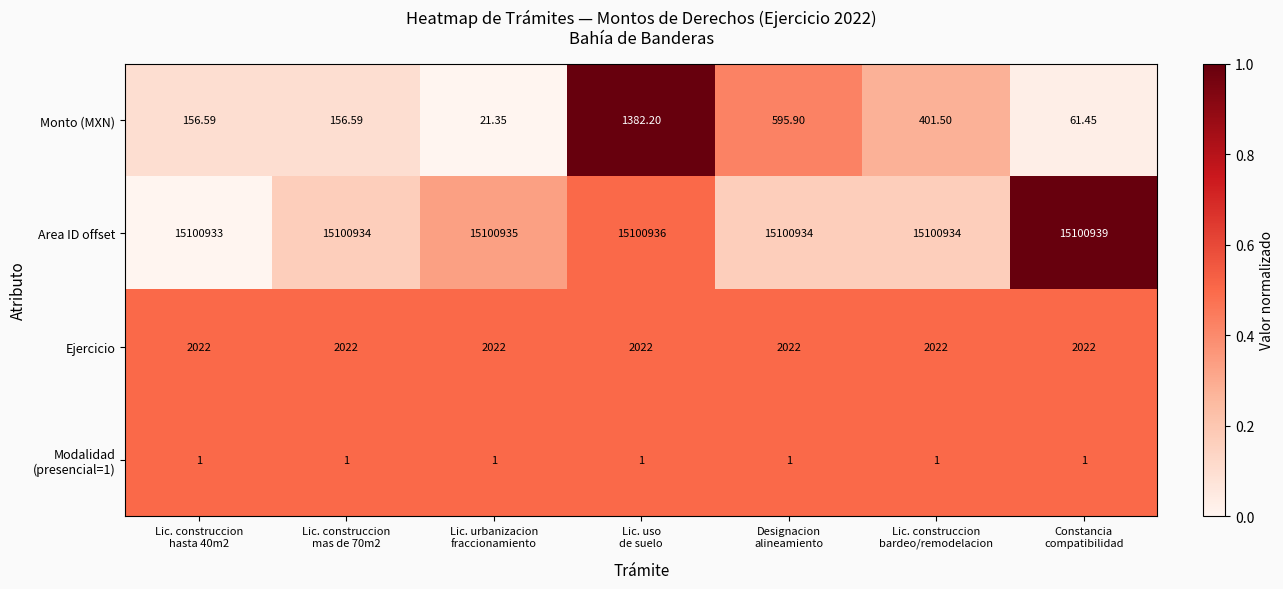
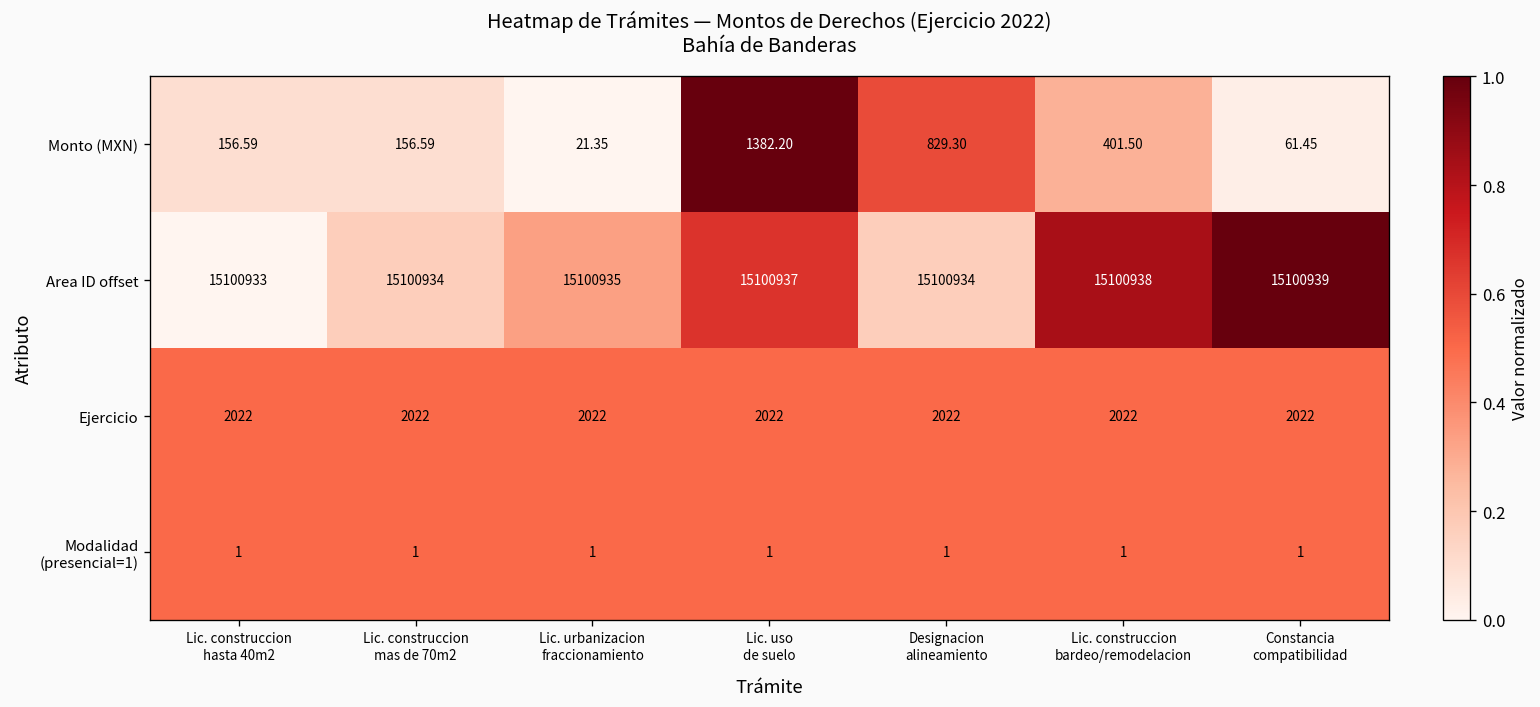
  {
    "Monto (MXN)": {
      "Lic. construccion hasta 40m2": 156.59,
      "Lic. construccion mas de 70m2": 156.59,
      "Lic. urbanizacion fraccionamiento": 21.35,
      "Lic. uso de suelo": 1382.20,
-     "Designacion alineamiento": 595.90,
+     "Designacion alineamiento": 829.30,
      "Lic. construccion bardeo/remodelacion": 401.50,
      "Constancia compatibilidad": 61.45
    },
    "Area ID offset": {
      "Lic. construccion hasta 40m2": 15100933,
      "Lic. construccion mas de 70m2": 15100934,
      "Lic. urbanizacion fraccionamiento": 15100935,
-     "Lic. uso de suelo": 15100936,
+     "Lic. uso de suelo": 15100937,
      "Designacion alineamiento": 15100934,
-     "Lic. construccion bardeo/remodelacion": 15100934,
+     "Lic. construccion bardeo/remodelacion": 15100938,
      "Constancia compatibilidad": 15100939
    },
    "Ejercicio": {
      "Lic. construccion hasta 40m2": 2022,
      "Lic. construccion mas de 70m2": 2022,
      "Lic. urbanizacion fraccionamiento": 2022,
      "Lic. uso de suelo": 2022,
      "Designacion alineamiento": 2022,
      "Lic. construccion bardeo/remodelacion": 2022,
      "Constancia compatibilidad": 2022
    },
    "Modalidad (presencial=1)": {
      "Lic. construccion hasta 40m2": 1,
      "Lic. construccion mas de 70m2": 1,
      "Lic. urbanizacion fraccionamiento": 1,
      "Lic. uso de suelo": 1,
      "Designacion alineamiento": 1,
      "Lic. construccion bardeo/remodelacion": 1,
      "Constancia compatibilidad": 1
    }
  }
